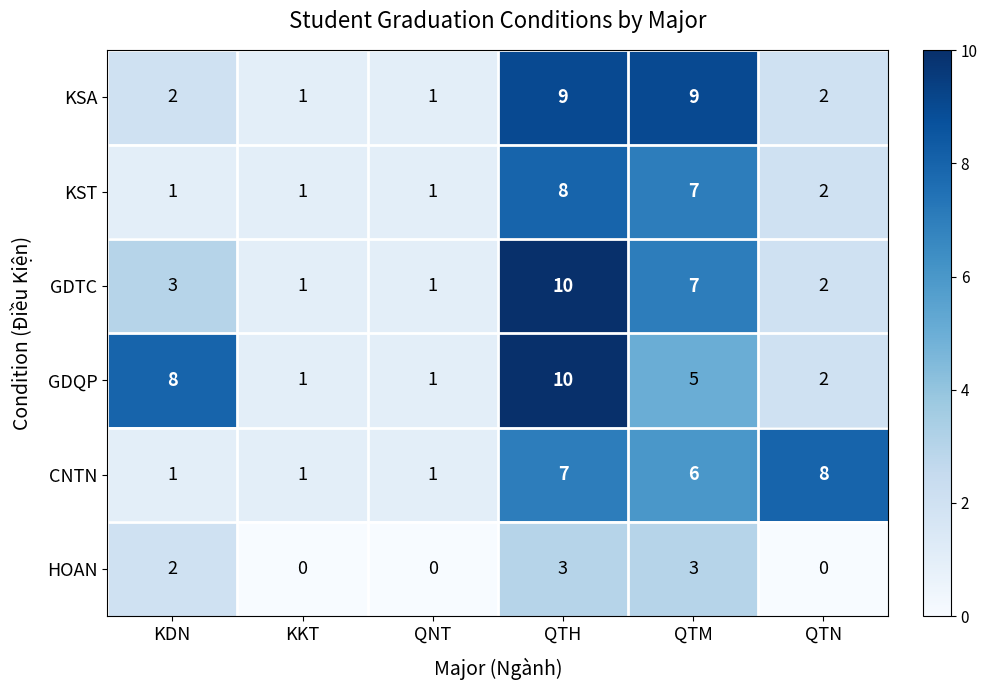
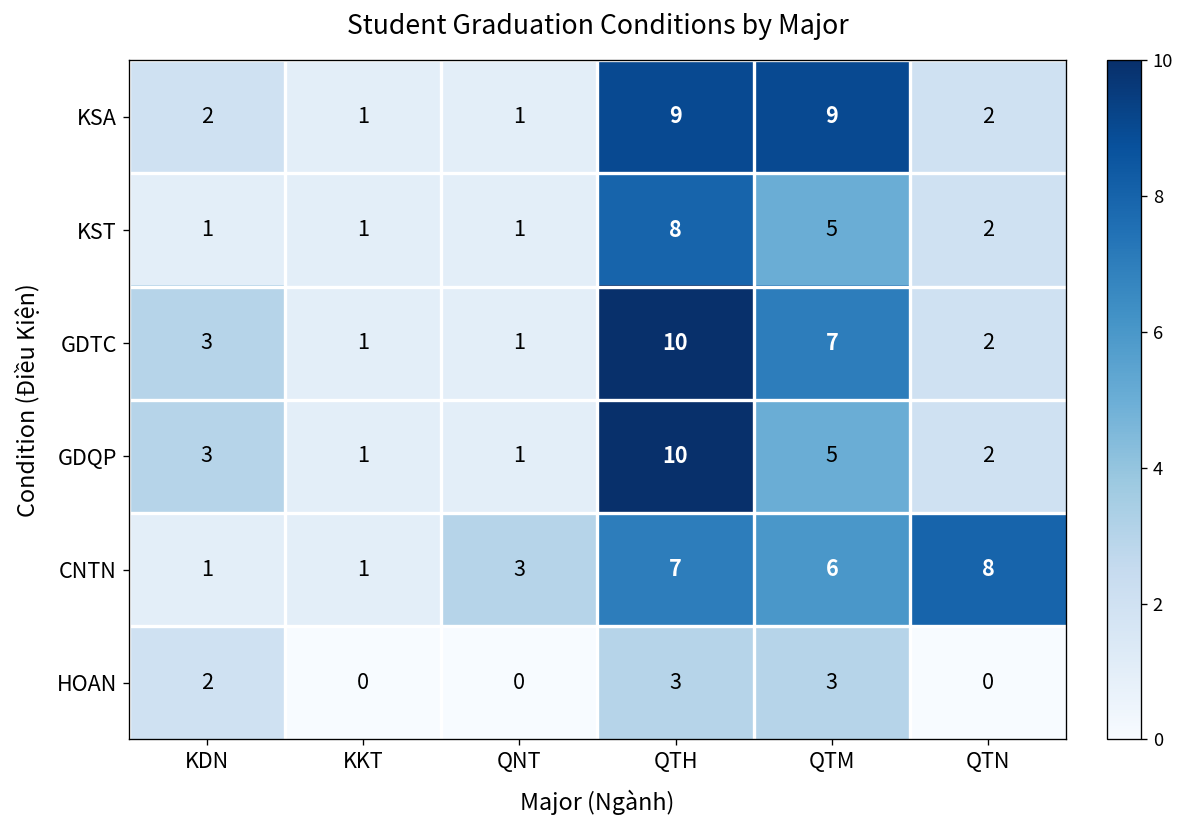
  {
    "KSA": {
      "KDN": 2,
      "KKT": 1,
      "QNT": 1,
      "QTH": 9,
      "QTM": 9,
      "QTN": 2
    },
    "KST": {
      "KDN": 1,
      "KKT": 1,
      "QNT": 1,
      "QTH": 8,
-     "QTM": 7,
+     "QTM": 5,
      "QTN": 2
    },
    "GDTC": {
      "KDN": 3,
      "KKT": 1,
      "QNT": 1,
      "QTH": 10,
      "QTM": 7,
      "QTN": 2
    },
    "GDQP": {
-     "KDN": 8,
+     "KDN": 3,
      "KKT": 1,
      "QNT": 1,
      "QTH": 10,
      "QTM": 5,
      "QTN": 2
    },
    "CNTN": {
      "KDN": 1,
      "KKT": 1,
-     "QNT": 1,
+     "QNT": 3,
      "QTH": 7,
      "QTM": 6,
      "QTN": 8
    },
    "HOAN": {
      "KDN": 2,
      "KKT": 0,
      "QNT": 0,
      "QTH": 3,
      "QTM": 3,
      "QTN": 0
    }
  }
